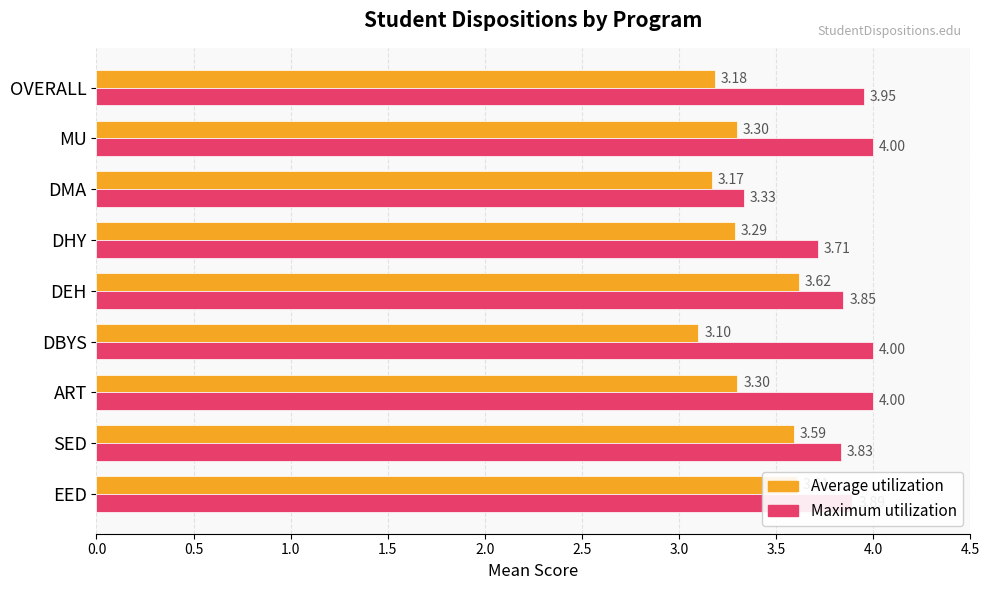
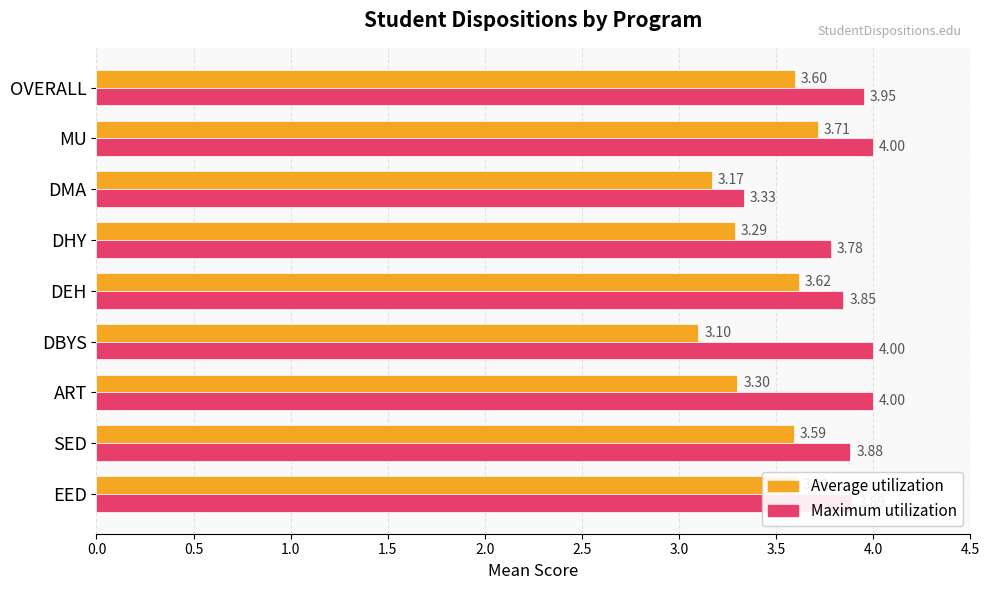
  {
    "Average utilization": {
-     "OVERALL": 3.18,
-     "MU": 3.30,
+     "OVERALL": 3.60,
+     "MU": 3.71,
      "DMA": 3.17,
      "DHY": 3.29,
      "DEH": 3.62,
      "DBYS": 3.10,
      "ART": 3.30,
      "SED": 3.59
    },
    "Maximum utilization": {
      "OVERALL": 3.95,
      "MU": 4.00,
      "DMA": 3.33,
-     "DHY": 3.71,
+     "DHY": 3.78,
      "DEH": 3.85,
      "DBYS": 4.00,
      "ART": 4.00,
-     "SED": 3.83
+     "SED": 3.88
    }
  }
